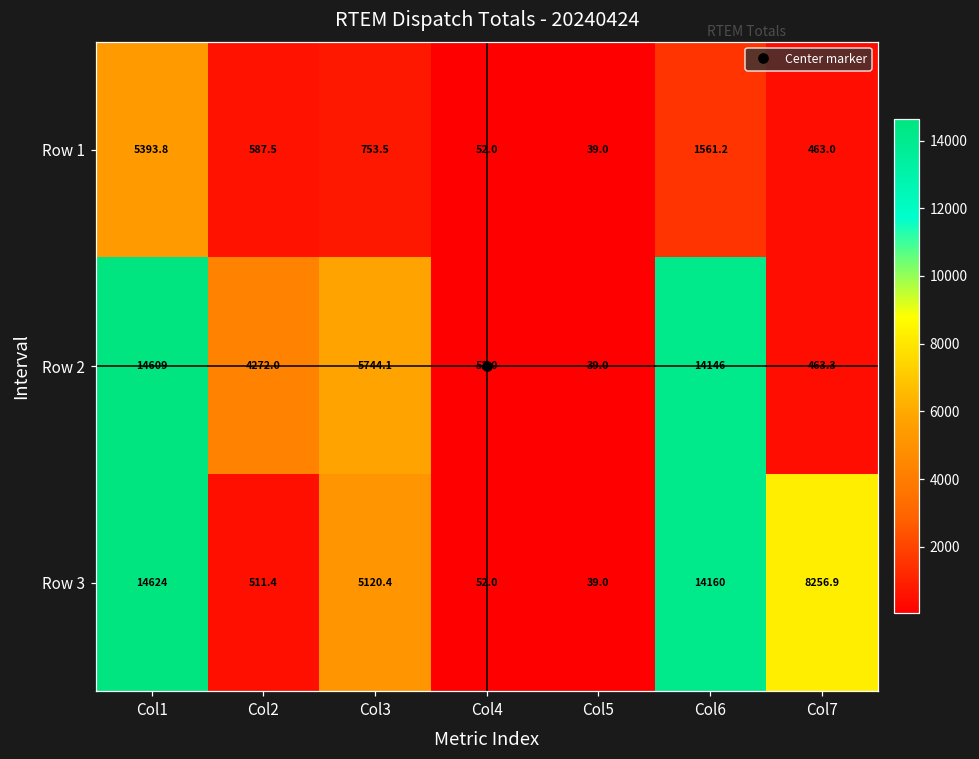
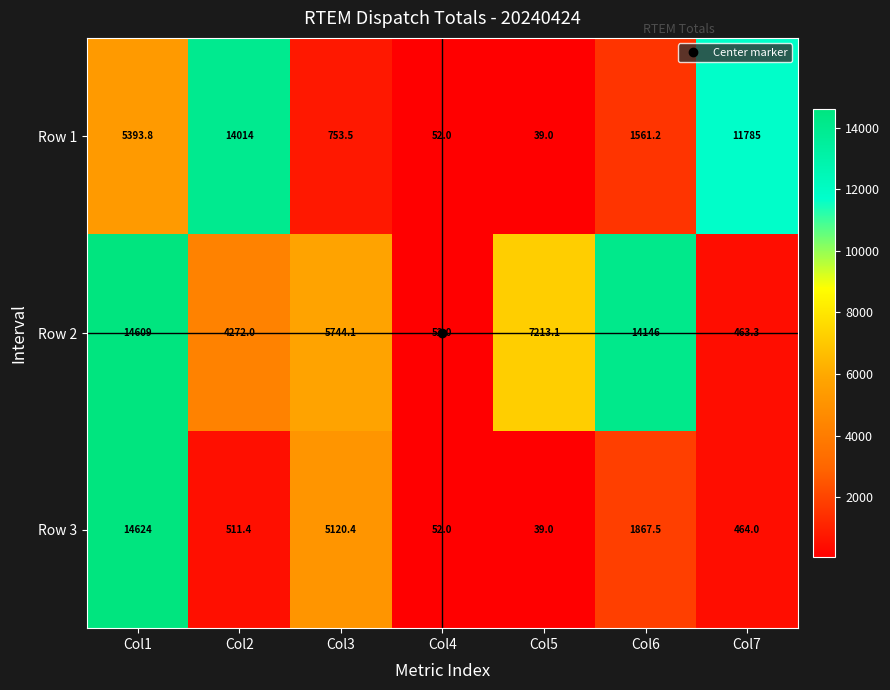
  {
    "Row 1": {
      "Col1": 5393.8,
-     "Col2": 587.5,
+     "Col2": 14014,
      "Col3": 753.5,
      "Col4": 52.0,
      "Col5": 39.0,
      "Col6": 1561.2,
-     "Col7": 463.0
+     "Col7": 11785
    },
    "Row 2": {
      "Col1": 14609,
      "Col2": 4272.0,
      "Col3": 5744.1,
-     "Col5": 39.0,
+     "Col5": 7213.1,
      "Col6": 14146,
      "Col7": 463.3
    },
    "Row 3": {
      "Col1": 14624,
      "Col2": 511.4,
      "Col3": 5120.4,
      "Col4": 52.0,
      "Col5": 39.0,
-     "Col6": 14160,
-     "Col7": 8256.9
+     "Col6": 1867.5,
+     "Col7": 464.0
    }
  }
